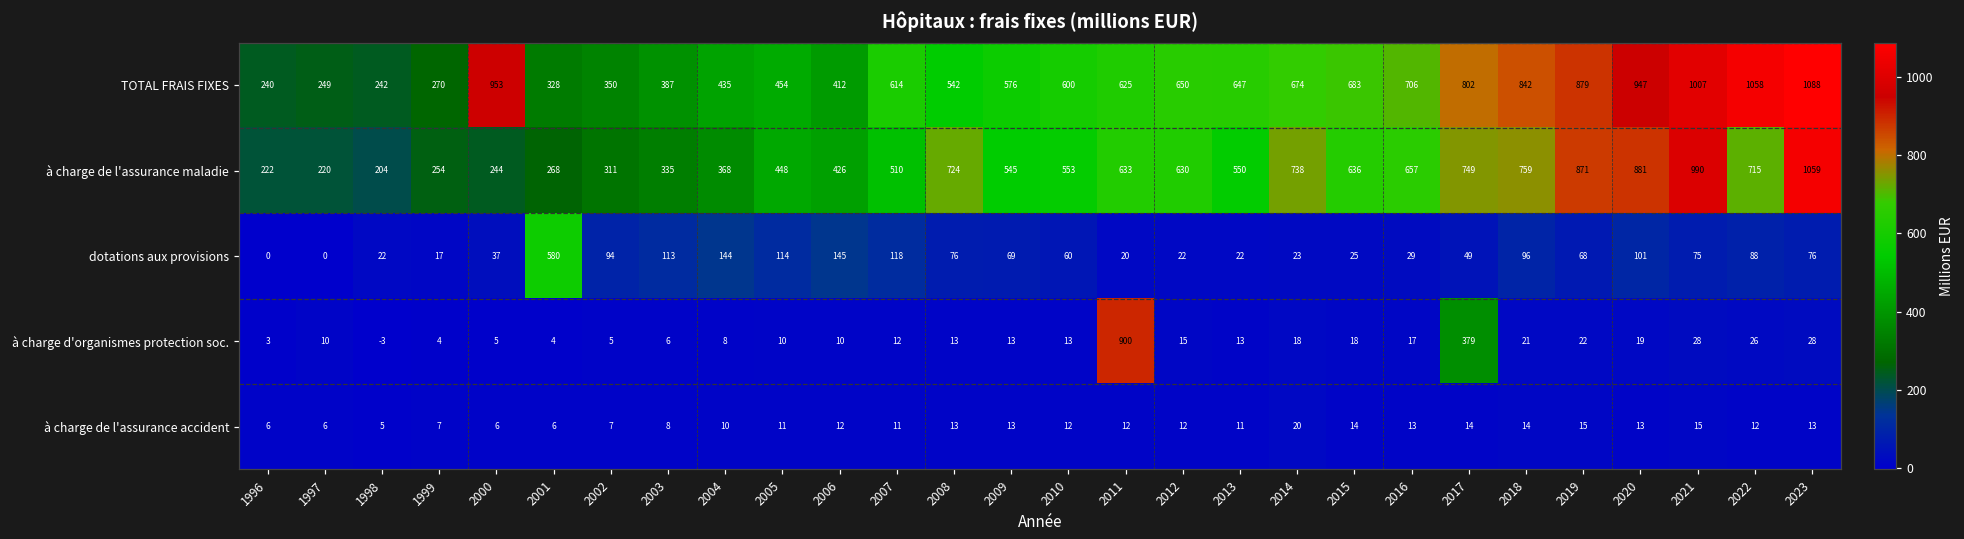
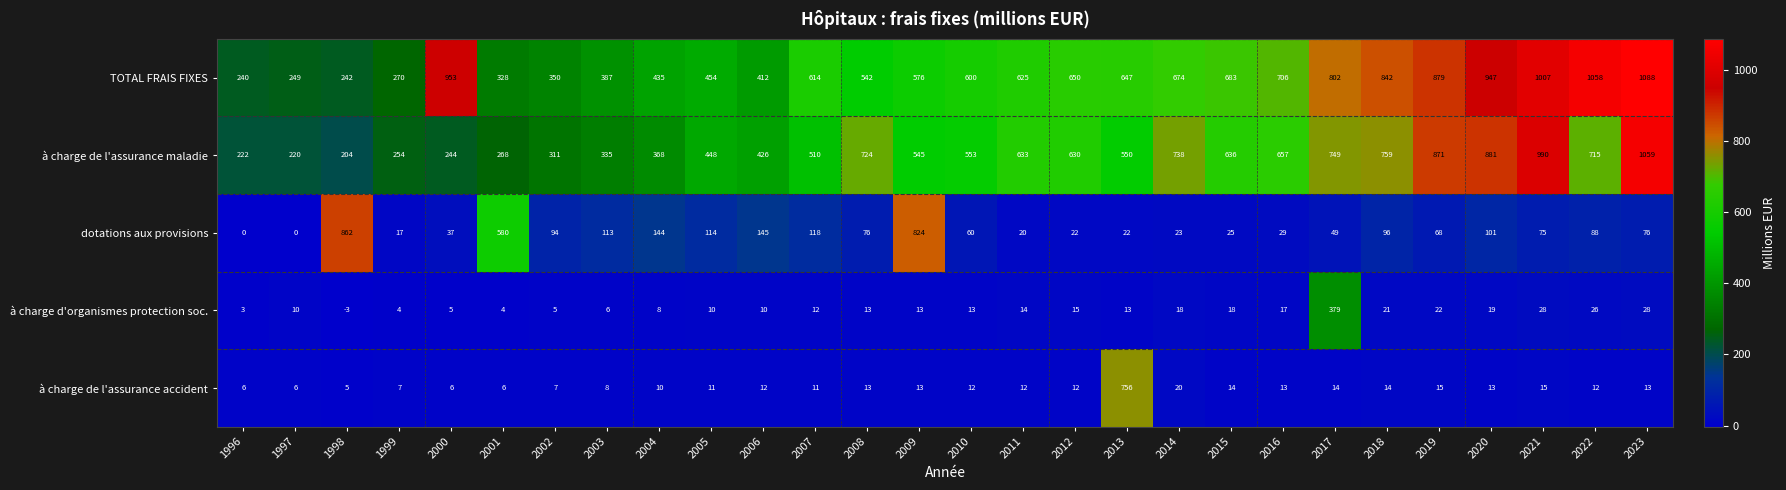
  {
    "TOTAL FRAIS FIXES": {
      "1996": 240,
      "1997": 249,
      "1998": 242,
      "1999": 270,
      "2000": 953,
      "2001": 328,
      "2002": 350,
      "2003": 387,
      "2004": 435,
      "2005": 454,
      "2006": 412,
      "2007": 614,
      "2008": 542,
      "2009": 576,
      "2010": 600,
      "2011": 625,
      "2012": 650,
      "2013": 647,
      "2014": 674,
      "2015": 683,
      "2016": 706,
      "2017": 802,
      "2018": 842,
      "2019": 879,
      "2020": 947,
      "2021": 1007,
      "2022": 1058,
      "2023": 1088
    },
    "à charge de l'assurance maladie": {
      "1996": 222,
      "1997": 220,
      "1998": 204,
      "1999": 254,
      "2000": 244,
      "2001": 268,
      "2002": 311,
      "2003": 335,
      "2004": 368,
      "2005": 448,
      "2006": 426,
      "2007": 510,
      "2008": 724,
      "2009": 545,
      "2010": 553,
      "2011": 633,
      "2012": 630,
      "2013": 550,
      "2014": 738,
      "2015": 636,
      "2016": 657,
      "2017": 749,
      "2018": 759,
      "2019": 871,
      "2020": 881,
      "2021": 990,
      "2022": 715,
      "2023": 1059
    },
    "dotations aux provisions": {
      "1996": 0,
      "1997": 0,
-     "1998": 22,
+     "1998": 862,
      "1999": 17,
      "2000": 37,
      "2001": 580,
      "2002": 94,
      "2003": 113,
      "2004": 144,
      "2005": 114,
      "2006": 145,
      "2007": 118,
      "2008": 76,
-     "2009": 69,
+     "2009": 824,
      "2010": 60,
      "2011": 20,
      "2012": 22,
      "2013": 22,
      "2014": 23,
      "2015": 25,
      "2016": 29,
      "2017": 49,
      "2018": 96,
      "2019": 68,
      "2020": 101,
      "2021": 75,
      "2022": 88,
      "2023": 76
    },
    "à charge d'organismes protection soc.": {
      "1996": 3,
      "1997": 10,
      "1998": -3,
      "1999": 4,
      "2000": 5,
      "2001": 4,
      "2002": 5,
      "2003": 6,
      "2004": 8,
      "2005": 10,
      "2006": 10,
      "2007": 12,
      "2008": 13,
      "2009": 13,
      "2010": 13,
-     "2011": 900,
+     "2011": 14,
      "2012": 15,
      "2013": 13,
      "2014": 18,
      "2015": 18,
      "2016": 17,
      "2017": 379,
      "2018": 21,
      "2019": 22,
      "2020": 19,
      "2021": 28,
      "2022": 26,
      "2023": 28
    },
    "à charge de l'assurance accident": {
      "1996": 6,
      "1997": 6,
      "1998": 5,
      "1999": 7,
      "2000": 6,
      "2001": 6,
      "2002": 7,
      "2003": 8,
      "2004": 10,
      "2005": 11,
      "2006": 12,
      "2007": 11,
      "2008": 13,
      "2009": 13,
      "2010": 12,
      "2011": 12,
      "2012": 12,
-     "2013": 11,
+     "2013": 756,
      "2014": 20,
      "2015": 14,
      "2016": 13,
      "2017": 14,
      "2018": 14,
      "2019": 15,
      "2020": 13,
      "2021": 15,
      "2022": 12,
      "2023": 13
    }
  }
